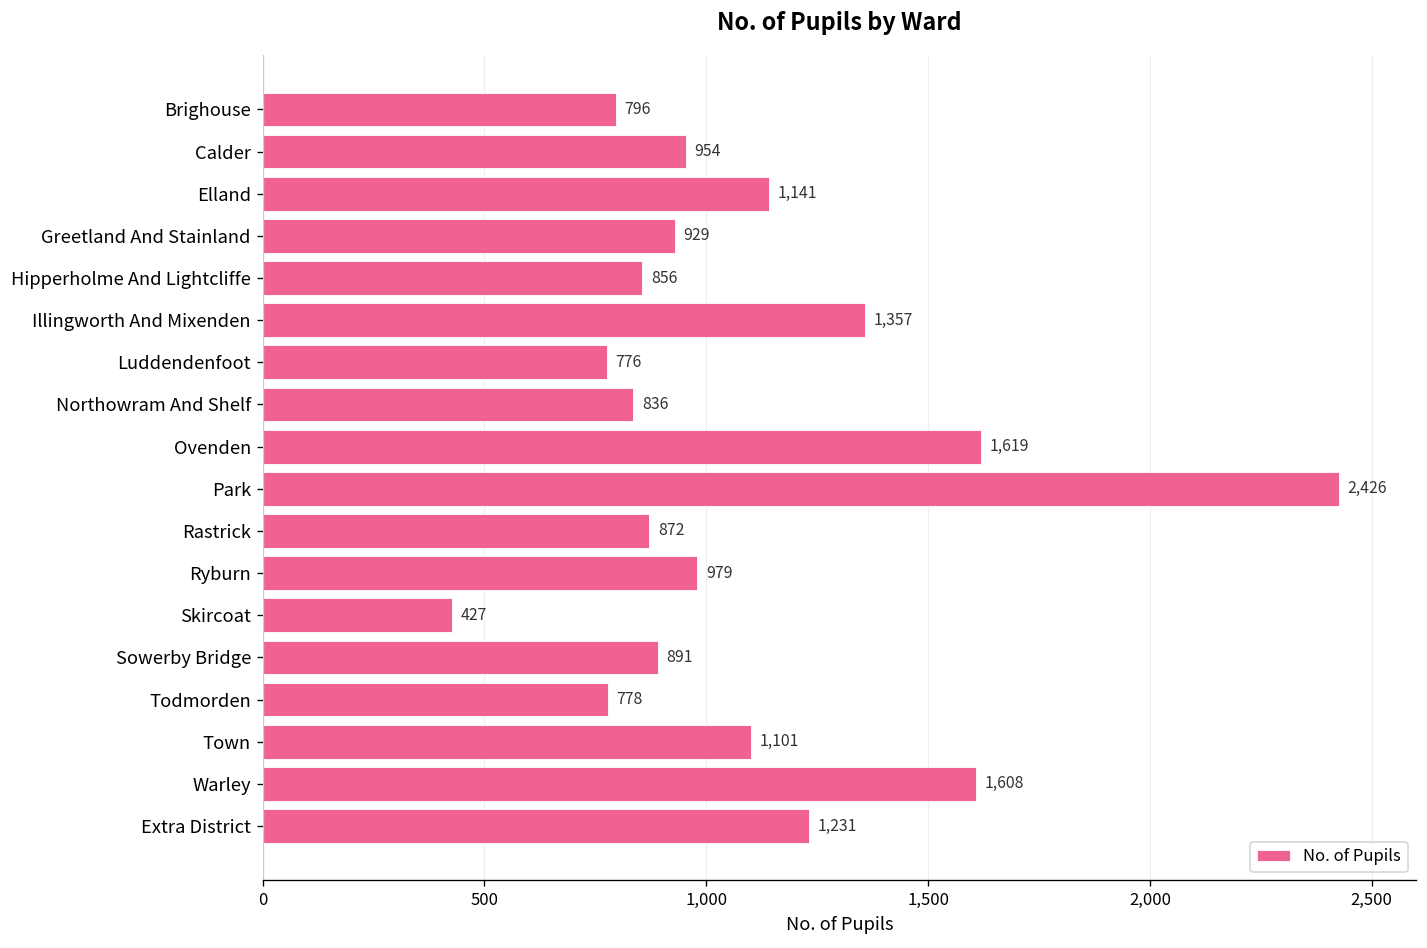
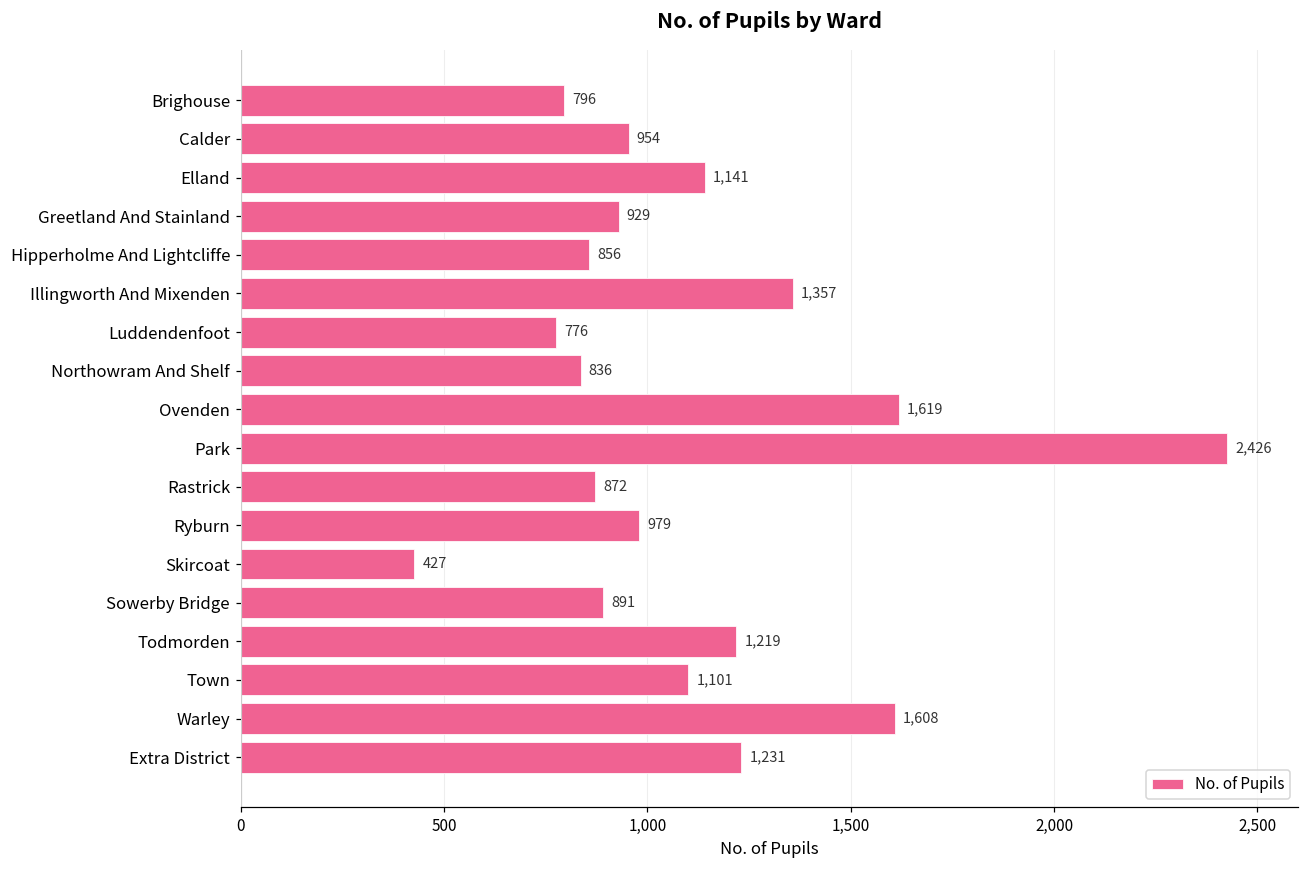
  {
    "Brighouse": "796",
    "Calder": "954",
    "Elland": "1,141",
    "Greetland And Stainland": "929",
    "Hipperholme And Lightcliffe": "856",
    "Illingworth And Mixenden": "1,357",
    "Luddendenfoot": "776",
    "Northowram And Shelf": "836",
    "Ovenden": "1,619",
    "Park": "2,426",
    "Rastrick": "872",
    "Ryburn": "979",
    "Skircoat": "427",
    "Sowerby Bridge": "891",
-   "Todmorden": "778",
+   "Todmorden": "1,219",
    "Town": "1,101",
    "Warley": "1,608",
    "Extra District": "1,231"
  }
